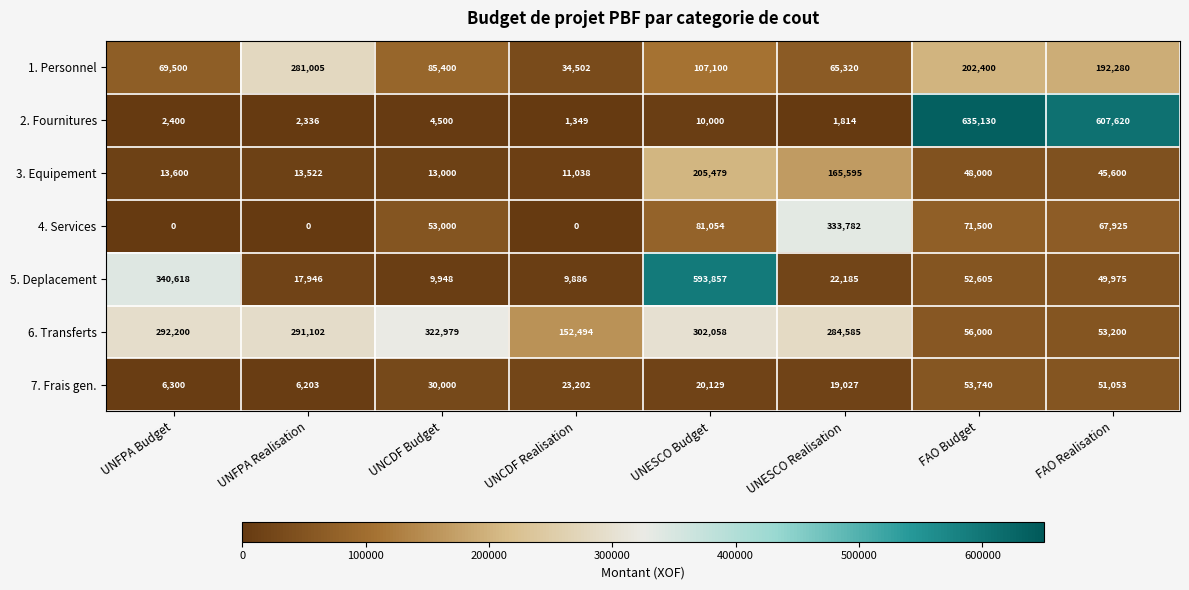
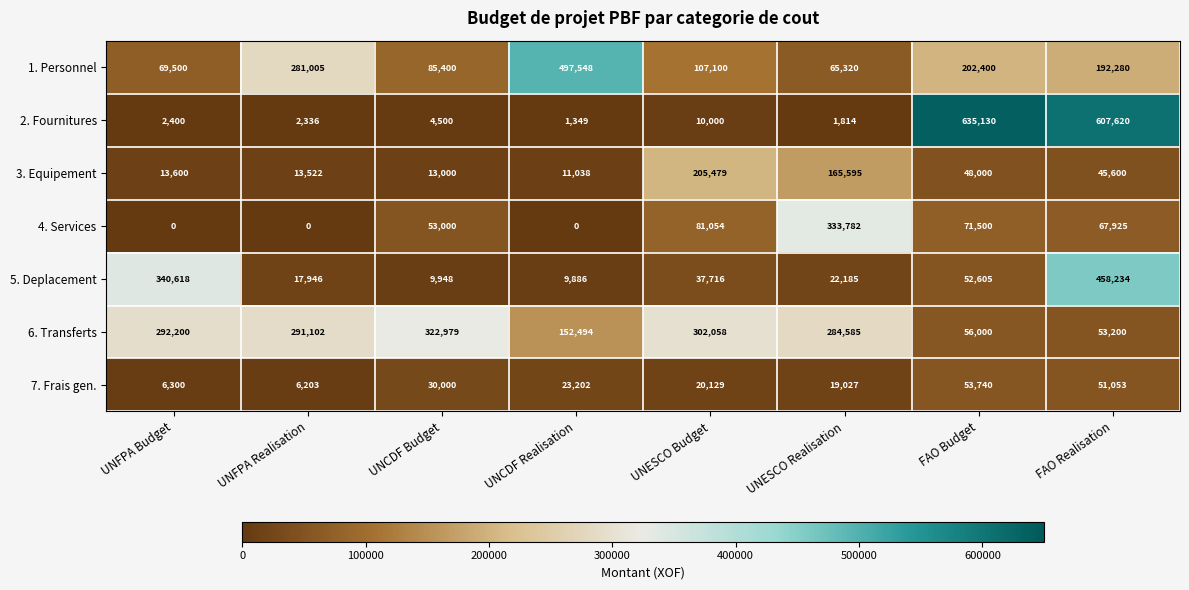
  {
    "1. Personnel": {
      "UNFPA Budget": "69,500",
      "UNFPA Realisation": "281,005",
      "UNCDF Budget": "85,400",
-     "UNCDF Realisation": "34,502",
+     "UNCDF Realisation": "497,548",
      "UNESCO Budget": "107,100",
      "UNESCO Realisation": "65,320",
      "FAO Budget": "202,400",
      "FAO Realisation": "192,280"
    },
    "2. Fournitures": {
      "UNFPA Budget": "2,400",
      "UNFPA Realisation": "2,336",
      "UNCDF Budget": "4,500",
      "UNCDF Realisation": "1,349",
      "UNESCO Budget": "10,000",
      "UNESCO Realisation": "1,814",
      "FAO Budget": "635,130",
      "FAO Realisation": "607,620"
    },
    "3. Equipement": {
      "UNFPA Budget": "13,600",
      "UNFPA Realisation": "13,522",
      "UNCDF Budget": "13,000",
      "UNCDF Realisation": "11,038",
      "UNESCO Budget": "205,479",
      "UNESCO Realisation": "165,595",
      "FAO Budget": "48,000",
      "FAO Realisation": "45,600"
    },
    "4. Services": {
      "UNFPA Budget": "0",
      "UNFPA Realisation": "0",
      "UNCDF Budget": "53,000",
      "UNCDF Realisation": "0",
      "UNESCO Budget": "81,054",
      "UNESCO Realisation": "333,782",
      "FAO Budget": "71,500",
      "FAO Realisation": "67,925"
    },
    "5. Deplacement": {
      "UNFPA Budget": "340,618",
      "UNFPA Realisation": "17,946",
      "UNCDF Budget": "9,948",
      "UNCDF Realisation": "9,886",
-     "UNESCO Budget": "593,857",
+     "UNESCO Budget": "37,716",
      "UNESCO Realisation": "22,185",
      "FAO Budget": "52,605",
-     "FAO Realisation": "49,975"
+     "FAO Realisation": "458,234"
    },
    "6. Transferts": {
      "UNFPA Budget": "292,200",
      "UNFPA Realisation": "291,102",
      "UNCDF Budget": "322,979",
      "UNCDF Realisation": "152,494",
      "UNESCO Budget": "302,058",
      "UNESCO Realisation": "284,585",
      "FAO Budget": "56,000",
      "FAO Realisation": "53,200"
    },
    "7. Frais gen.": {
      "UNFPA Budget": "6,300",
      "UNFPA Realisation": "6,203",
      "UNCDF Budget": "30,000",
      "UNCDF Realisation": "23,202",
      "UNESCO Budget": "20,129",
      "UNESCO Realisation": "19,027",
      "FAO Budget": "53,740",
      "FAO Realisation": "51,053"
    }
  }
